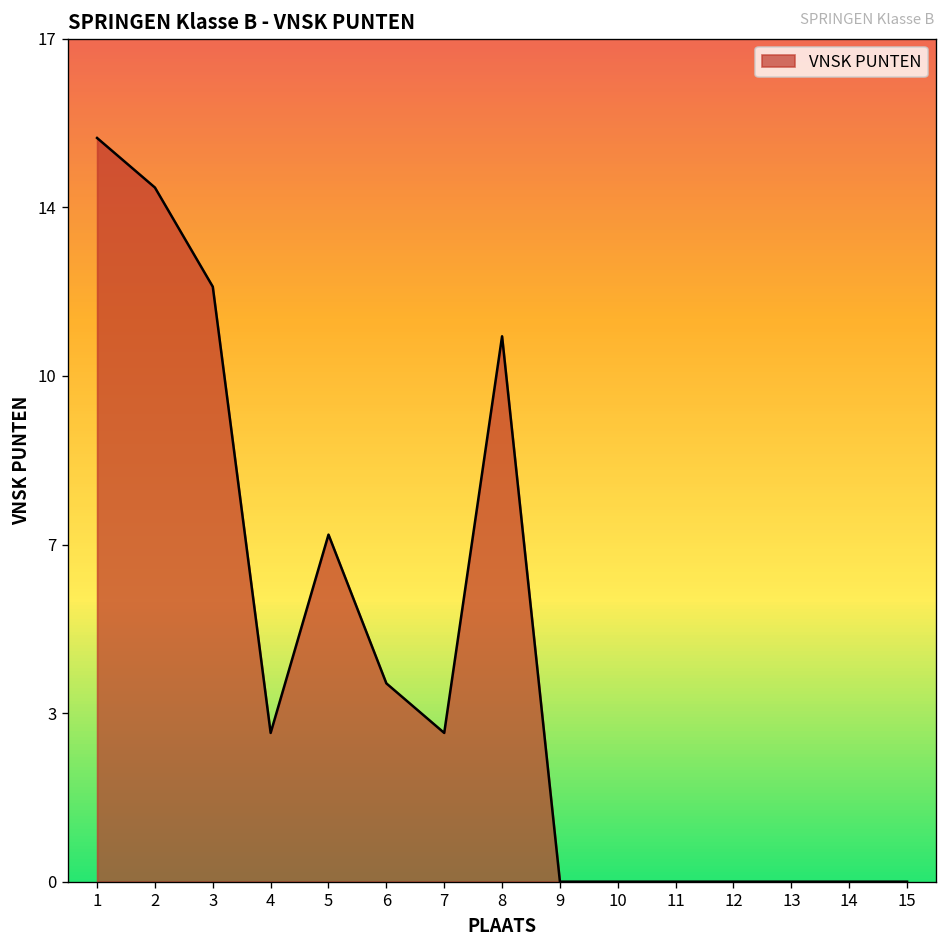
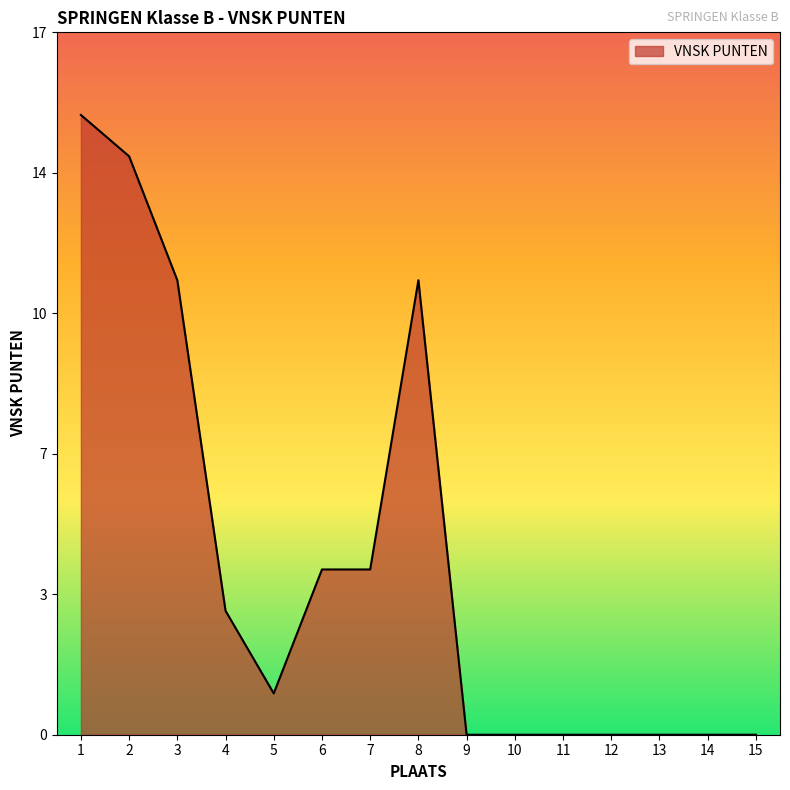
  {
    "1": 15,
    "2": 14,
-   "3": 12,
+   "3": 11,
    "4": 3,
-   "5": 7,
+   "5": 1,
    "6": 4,
-   "7": 3,
+   "7": 4,
    "8": 11,
    "9": 0,
    "10": 0,
    "11": 0,
    "12": 0,
    "13": 0,
    "14": 0,
    "15": 0
  }
